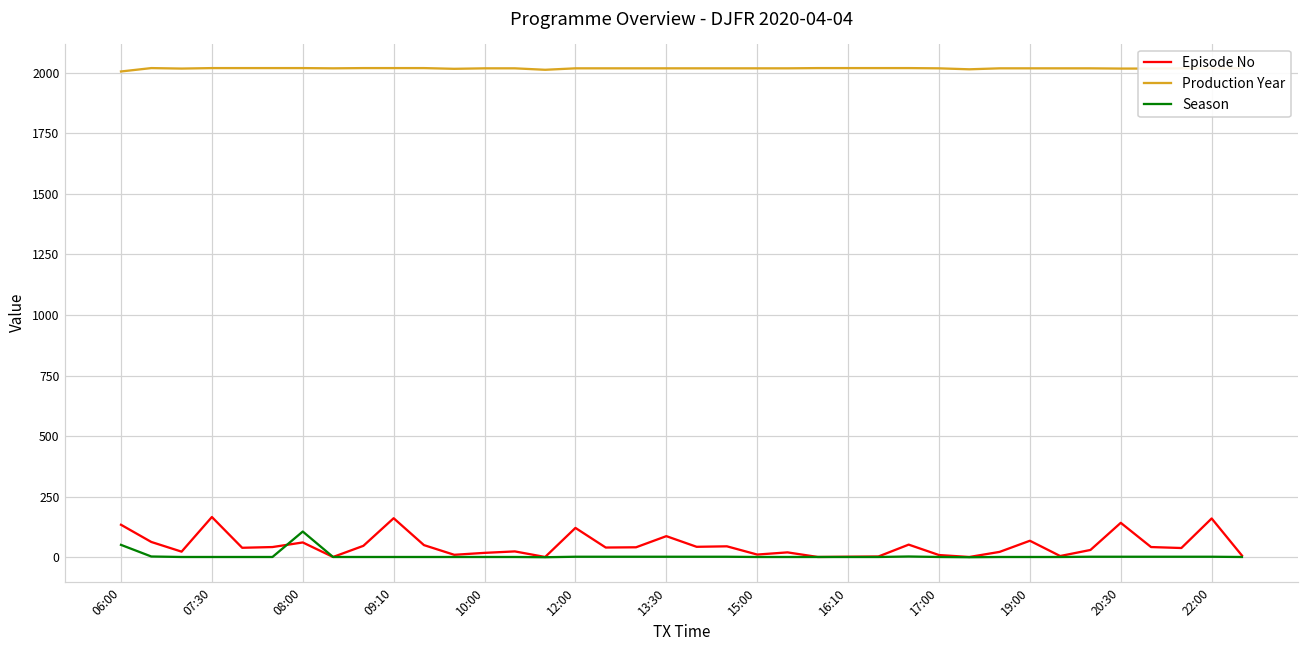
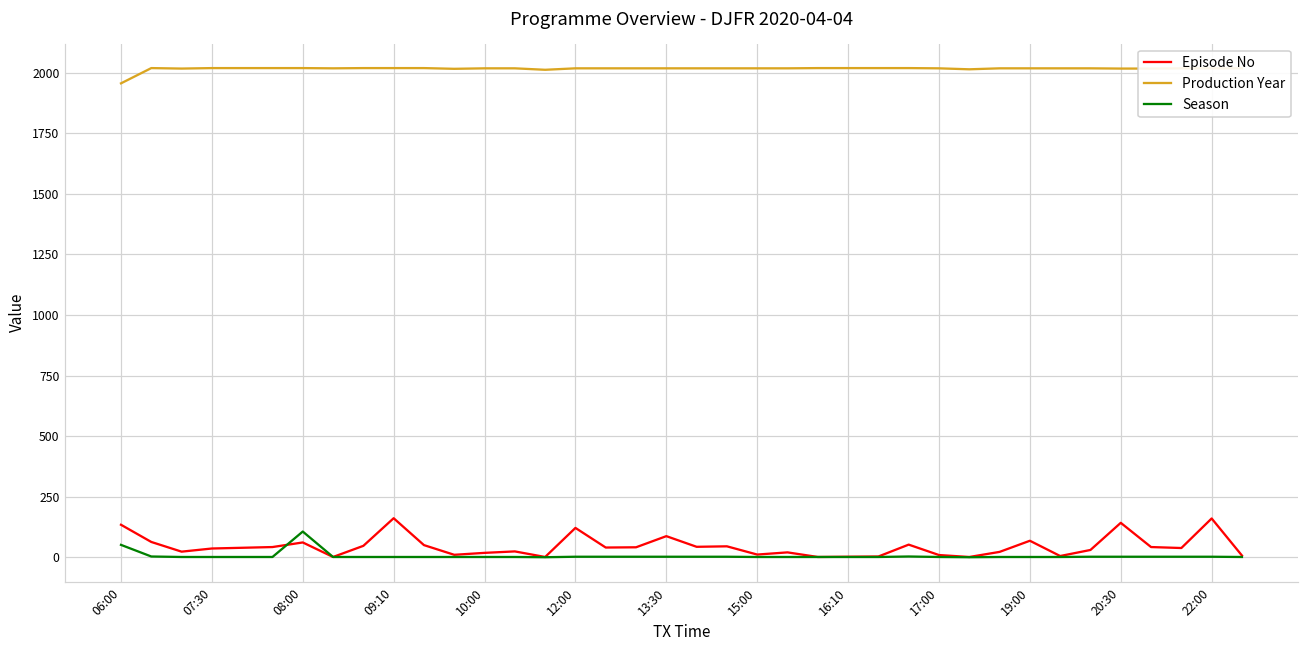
  {
    "Episode No": {
      "06:00": 130,
-     "07:30": 170,
+     "07:30": 40,
      "08:00": 60,
      "09:10": 160,
      "10:00": 20,
      "12:00": 120,
      "13:30": 90,
      "19:00": 70,
      "20:30": 140,
      "22:00": 160
    },
    "Production Year": {
-     "06:00": 2010,
+     "06:00": 1960,
      "07:30": 2020,
      "08:00": 2020,
      "09:10": 2020,
      "10:00": 2020,
      "12:00": 2020,
      "13:30": 2020,
      "15:00": 2020,
      "16:10": 2020,
      "17:00": 2020,
      "19:00": 2020,
      "20:30": 2020
    },
    "Season": {
      "06:00": 50,
      "07:30": 0,
      "08:00": 110,
      "09:10": 0,
      "10:00": 0,
      "12:00": 0,
      "13:30": 0,
      "19:00": 0,
      "20:30": 0,
      "22:00": 0
    }
  }
